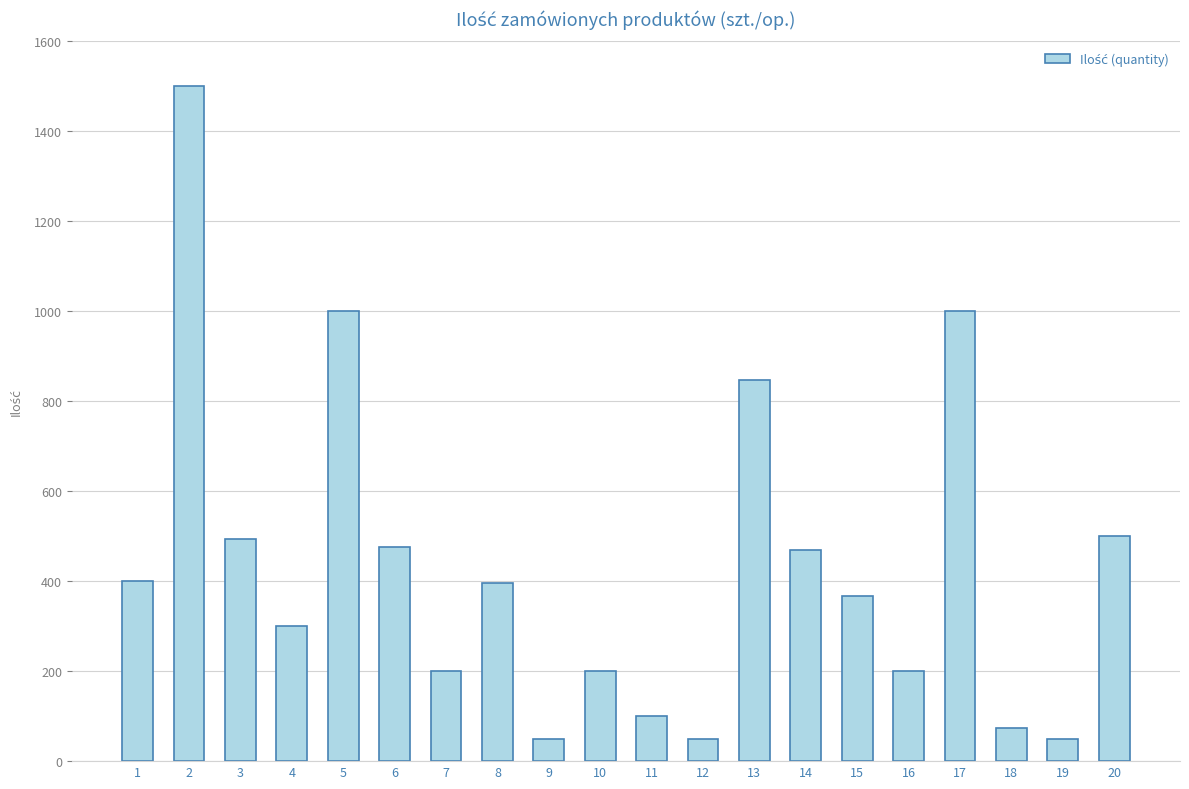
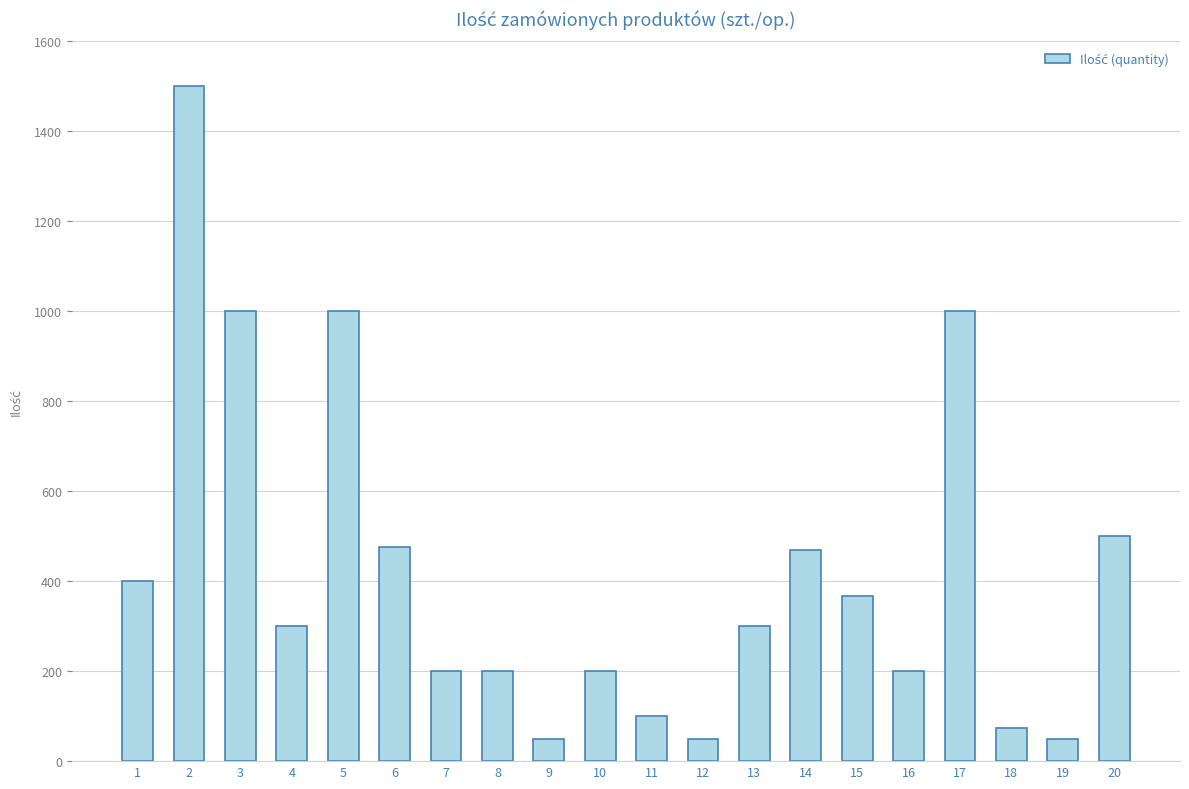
  {
    "1": 400,
    "2": 1500,
-   "3": 490,
+   "3": 1000,
    "4": 300,
    "5": 1000,
    "6": 480,
    "7": 200,
-   "8": 400,
+   "8": 200,
    "9": 50,
    "10": 200,
    "11": 100,
    "12": 50,
-   "13": 850,
+   "13": 300,
    "14": 470,
    "15": 370,
    "16": 200,
    "17": 1000,
    "18": 70,
    "19": 50,
    "20": 500
  }
